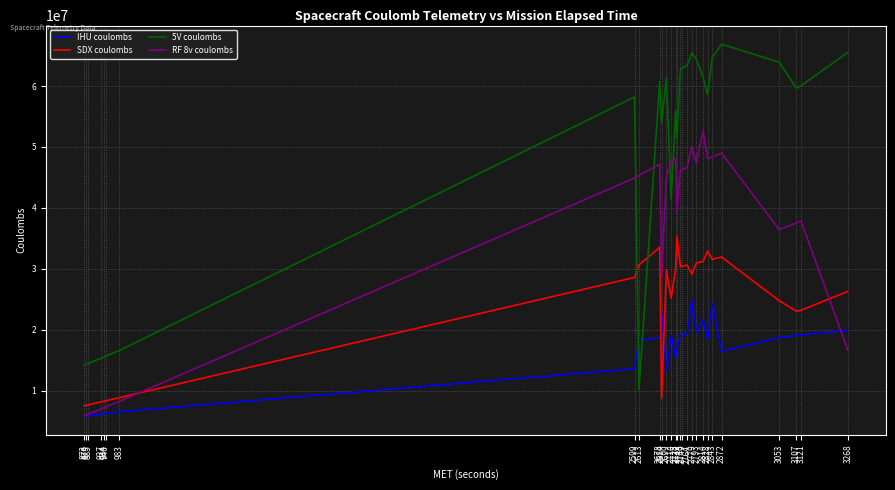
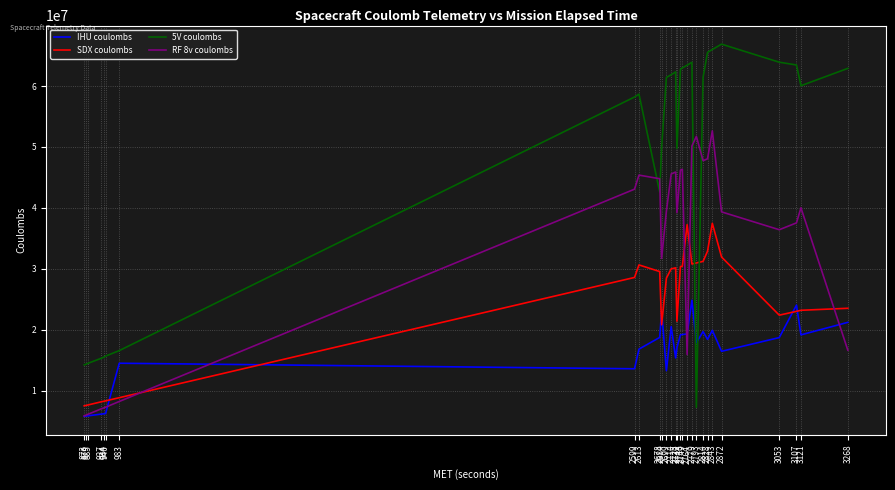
  {
    "IHU coulombs": {
      "927": 6000000,
      "934": 6000000,
      "940": 6000000,
-     "983": 7000000,
+     "983": 15000000,
      "2599": 14000000,
-     "2613": 18000000,
+     "2613": 17000000,
      "2678": 19000000,
      "2684": 23000000,
      "2699": 13000000,
-     "2714": 19000000,
+     "2714": 21000000,
      "2728": 15000000,
      "2732": 17000000,
      "2743": 19000000,
      "2749": 19000000,
      "2764": 19000000,
      "2779": 25000000,
-     "2793": 20000000,
-     "2814": 22000000,
+     "2793": 18000000,
+     "2814": 20000000,
      "2828": 18000000,
-     "2843": 24000000,
+     "2843": 20000000,
      "2872": 16000000,
      "3053": 19000000,
-     "3107": 19000000,
+     "3107": 24000000,
      "3121": 19000000,
-     "3268": 20000000
+     "3268": 21000000
    },
    "SDX coulombs": {
      "873": 8000000,
      "879": 8000000,
      "885": 8000000,
      "927": 8000000,
      "934": 8000000,
      "940": 8000000,
      "983": 9000000,
      "2599": 29000000,
      "2613": 31000000,
-     "2678": 34000000,
-     "2684": 9000000,
-     "2699": 30000000,
-     "2714": 25000000,
+     "2678": 30000000,
+     "2684": 21000000,
+     "2699": 28000000,
+     "2714": 30000000,
      "2728": 30000000,
-     "2732": 35000000,
+     "2732": 21000000,
      "2743": 30000000,
      "2749": 30000000,
-     "2764": 31000000,
-     "2779": 29000000,
+     "2764": 37000000,
+     "2779": 31000000,
      "2793": 31000000,
      "2814": 31000000,
      "2828": 33000000,
-     "2843": 32000000,
+     "2843": 37000000,
      "2872": 32000000,
-     "3053": 25000000,
+     "3053": 22000000,
      "3107": 23000000,
      "3121": 23000000,
-     "3268": 26000000
+     "3268": 24000000
    },
    "5V coulombs": {
      "873": 14000000,
      "879": 14000000,
      "885": 15000000,
      "927": 15000000,
      "934": 16000000,
      "940": 16000000,
      "983": 17000000,
      "2599": 58000000,
-     "2613": 10000000,
-     "2678": 61000000,
-     "2684": 54000000,
+     "2613": 59000000,
+     "2678": 43000000,
+     "2684": 50000000,
      "2699": 61000000,
-     "2714": 41000000,
-     "2728": 56000000,
-     "2732": 51000000,
+     "2714": 62000000,
+     "2728": 62000000,
+     "2732": 50000000,
      "2743": 63000000,
      "2749": 63000000,
      "2764": 63000000,
-     "2779": 65000000,
-     "2793": 64000000,
+     "2779": 64000000,
+     "2793": 7000000,
      "2814": 61000000,
-     "2828": 59000000,
-     "2843": 65000000,
+     "2828": 66000000,
+     "2843": 66000000,
      "2872": 67000000,
      "3053": 64000000,
-     "3107": 60000000,
+     "3107": 63000000,
      "3121": 60000000,
-     "3268": 66000000
+     "3268": 63000000
    },
    "RF 8v coulombs": {
      "927": 7000000,
      "934": 7000000,
      "940": 7000000,
      "983": 8000000,
-     "2599": 45000000,
+     "2599": 43000000,
      "2613": 45000000,
-     "2678": 47000000,
-     "2684": 29000000,
-     "2699": 45000000,
-     "2714": 48000000,
-     "2728": 48000000,
+     "2678": 45000000,
+     "2684": 32000000,
+     "2699": 39000000,
+     "2714": 46000000,
+     "2728": 46000000,
      "2732": 39000000,
      "2743": 46000000,
      "2749": 46000000,
-     "2764": 47000000,
+     "2764": 16000000,
      "2779": 50000000,
-     "2793": 47000000,
-     "2814": 53000000,
+     "2793": 52000000,
+     "2814": 48000000,
      "2828": 48000000,
-     "2843": 48000000,
-     "2872": 49000000,
+     "2843": 53000000,
+     "2872": 39000000,
      "3053": 36000000,
      "3107": 38000000,
-     "3121": 38000000,
+     "3121": 40000000,
      "3268": 17000000
    }
  }
